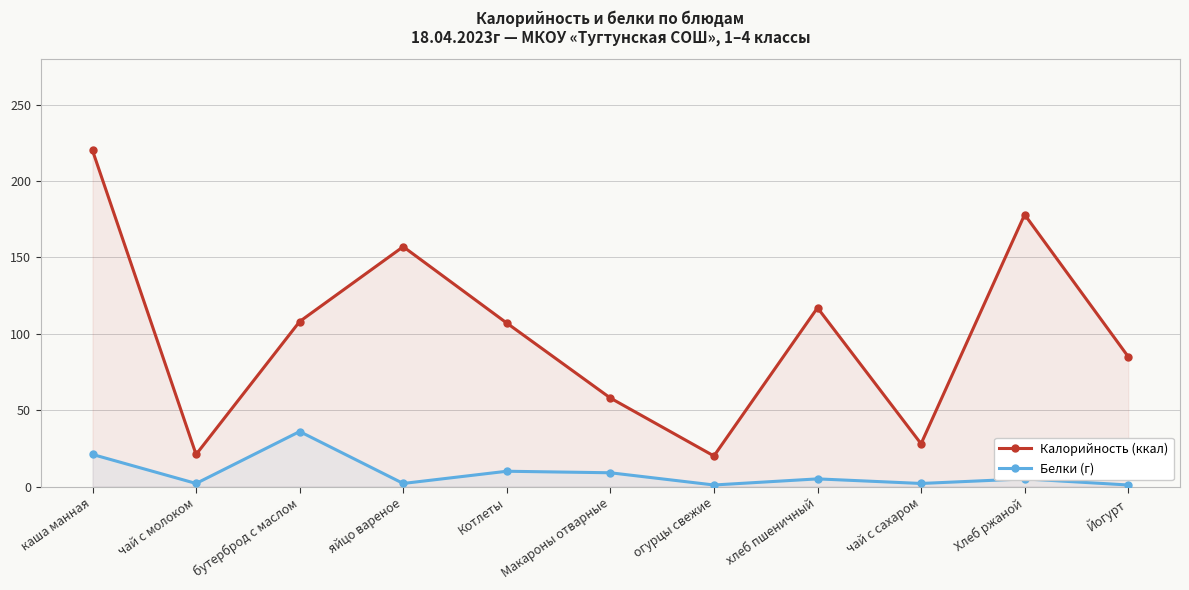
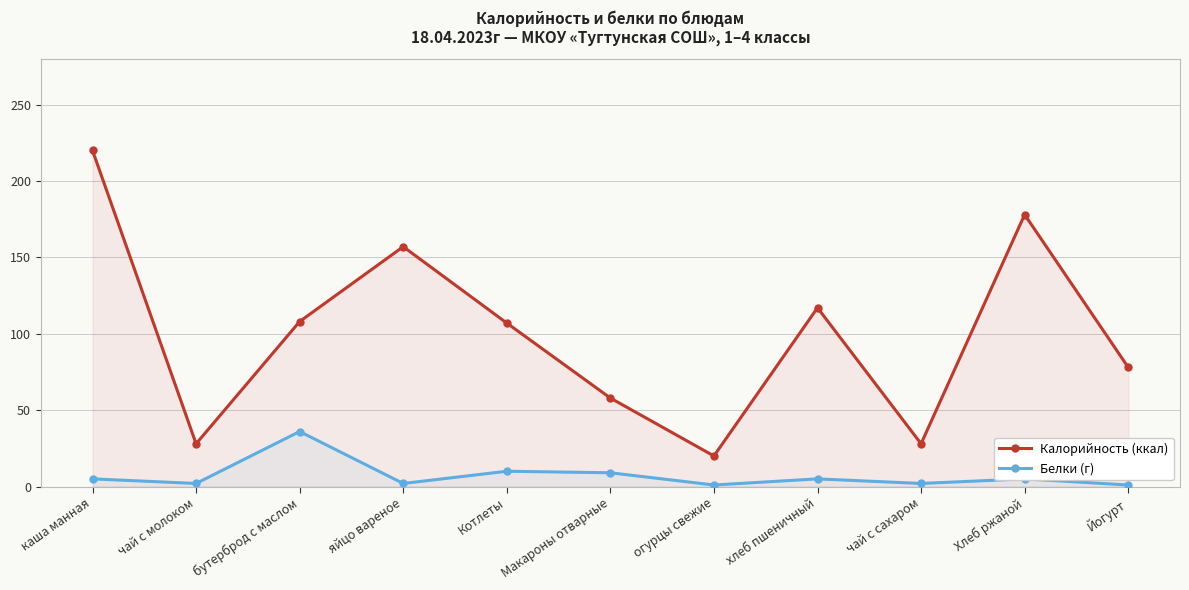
  {
    "Калорийность (ккал)": {
      "каша манная": 220,
-     "чай с молоком": 21,
+     "чай с молоком": 28,
      "бутерброд с маслом": 108,
      "яйцо вареное": 157,
      "Котлеты": 107,
      "Макароны отварные": 58,
      "огурцы свежие": 20,
      "хлеб пшеничный": 117,
      "чай с сахаром": 28,
      "Хлеб ржаной": 178,
-     "Йогурт": 85
+     "Йогурт": 78
    },
    "Белки (г)": {
-     "каша манная": 21,
+     "каша манная": 5,
      "чай с молоком": 2,
      "бутерброд с маслом": 36,
      "яйцо вареное": 2,
      "Котлеты": 10,
      "Макароны отварные": 9,
      "огурцы свежие": 1,
      "хлеб пшеничный": 5,
      "чай с сахаром": 2,
      "Йогурт": 1
    }
  }
